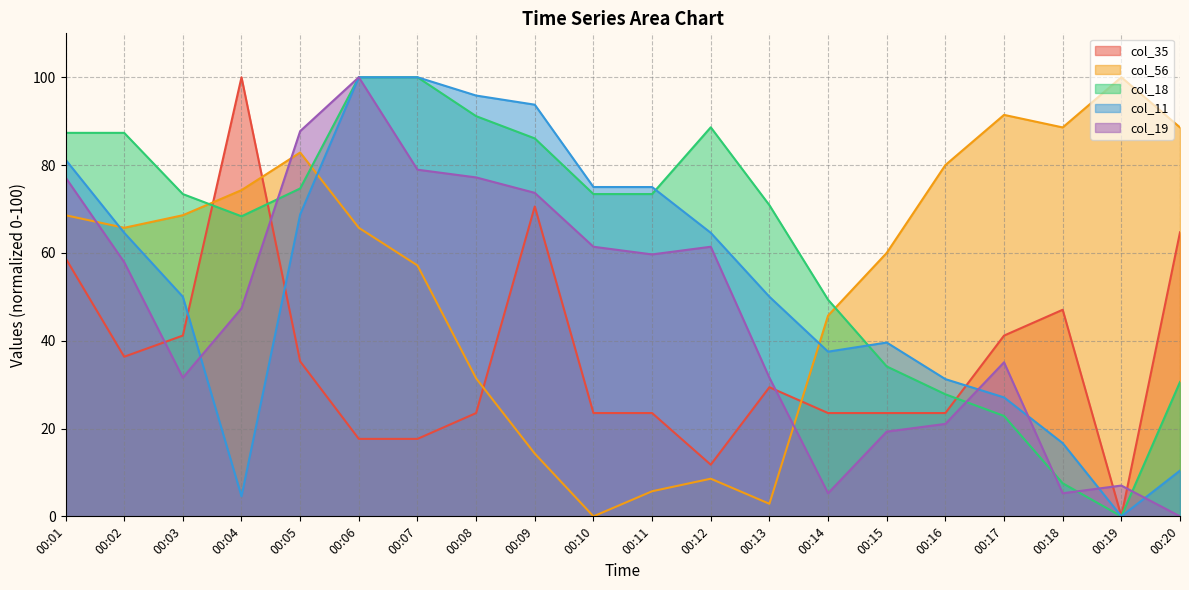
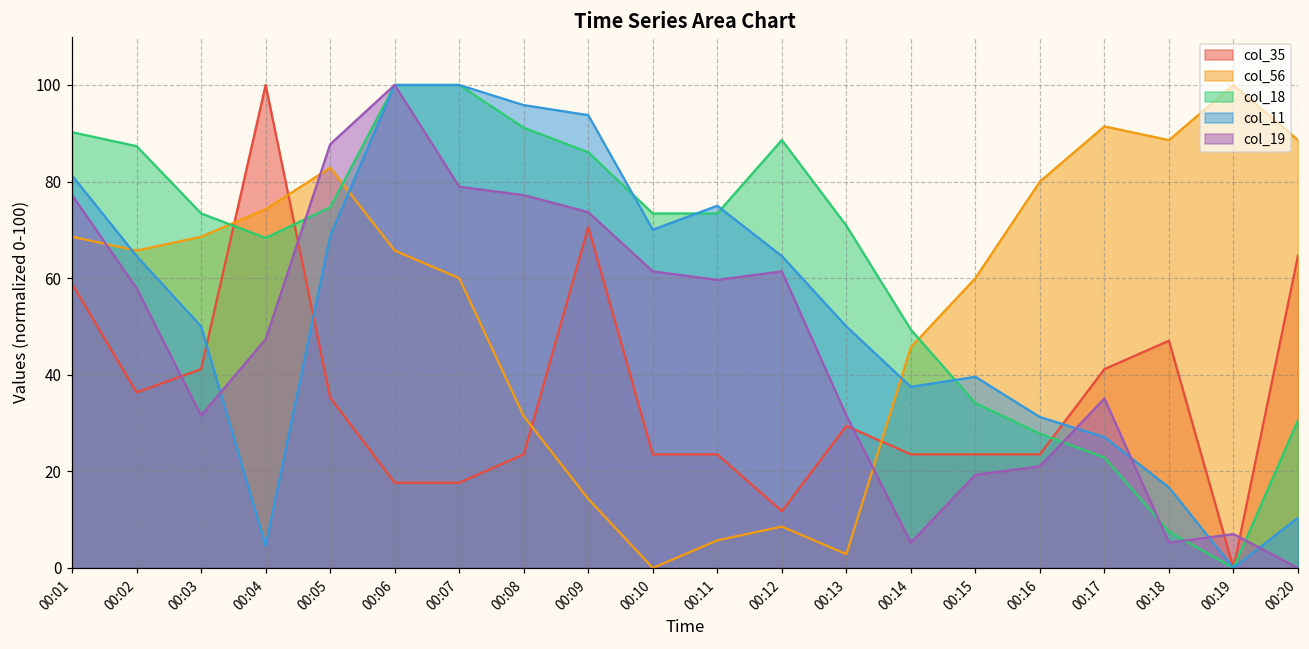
  {
    "col_35": {
      "00:01": 59,
      "00:02": 36,
      "00:03": 41,
      "00:04": 100,
      "00:05": 35,
      "00:06": 18,
      "00:07": 18,
      "00:08": 24,
      "00:09": 71,
      "00:10": 24,
      "00:11": 24,
      "00:12": 12,
      "00:13": 29,
      "00:14": 24,
      "00:15": 24,
      "00:16": 24,
      "00:17": 41,
      "00:18": 47,
      "00:20": 65
    },
    "col_56": {
      "00:01": 69,
      "00:02": 66,
      "00:03": 69,
      "00:04": 74,
      "00:05": 83,
      "00:06": 66,
-     "00:07": 57,
+     "00:07": 60,
      "00:08": 31,
      "00:09": 14,
      "00:10": 0,
      "00:11": 6,
      "00:12": 9,
      "00:13": 3,
      "00:14": 46,
      "00:15": 60,
      "00:16": 80,
      "00:17": 91,
      "00:18": 89,
      "00:20": 89
    },
    "col_18": {
-     "00:01": 87,
+     "00:01": 90,
      "00:02": 87,
      "00:03": 73,
      "00:04": 68,
      "00:05": 75,
      "00:08": 91,
      "00:09": 86,
      "00:10": 73,
      "00:11": 73,
      "00:12": 89,
      "00:13": 71,
      "00:14": 49,
      "00:15": 34,
      "00:16": 28,
      "00:17": 23,
      "00:18": 8,
      "00:20": 31
    },
    "col_11": {
      "00:01": 81,
      "00:02": 65,
      "00:03": 50,
      "00:04": 5,
      "00:05": 69,
      "00:08": 96,
      "00:09": 94,
-     "00:10": 75,
+     "00:10": 70,
      "00:11": 75,
      "00:12": 65,
      "00:13": 50,
      "00:14": 38,
      "00:15": 40,
      "00:16": 31,
      "00:17": 27,
      "00:18": 17,
      "00:20": 10
    },
    "col_19": {
      "00:01": 77,
      "00:02": 58,
      "00:03": 32,
      "00:04": 47,
      "00:05": 88,
      "00:07": 79,
      "00:08": 77,
      "00:09": 74,
      "00:10": 61,
      "00:11": 60,
      "00:12": 61,
      "00:13": 32,
      "00:14": 5,
      "00:15": 19,
      "00:16": 21,
      "00:17": 35,
      "00:18": 5,
      "00:19": 7,
      "00:20": 0
    }
  }
